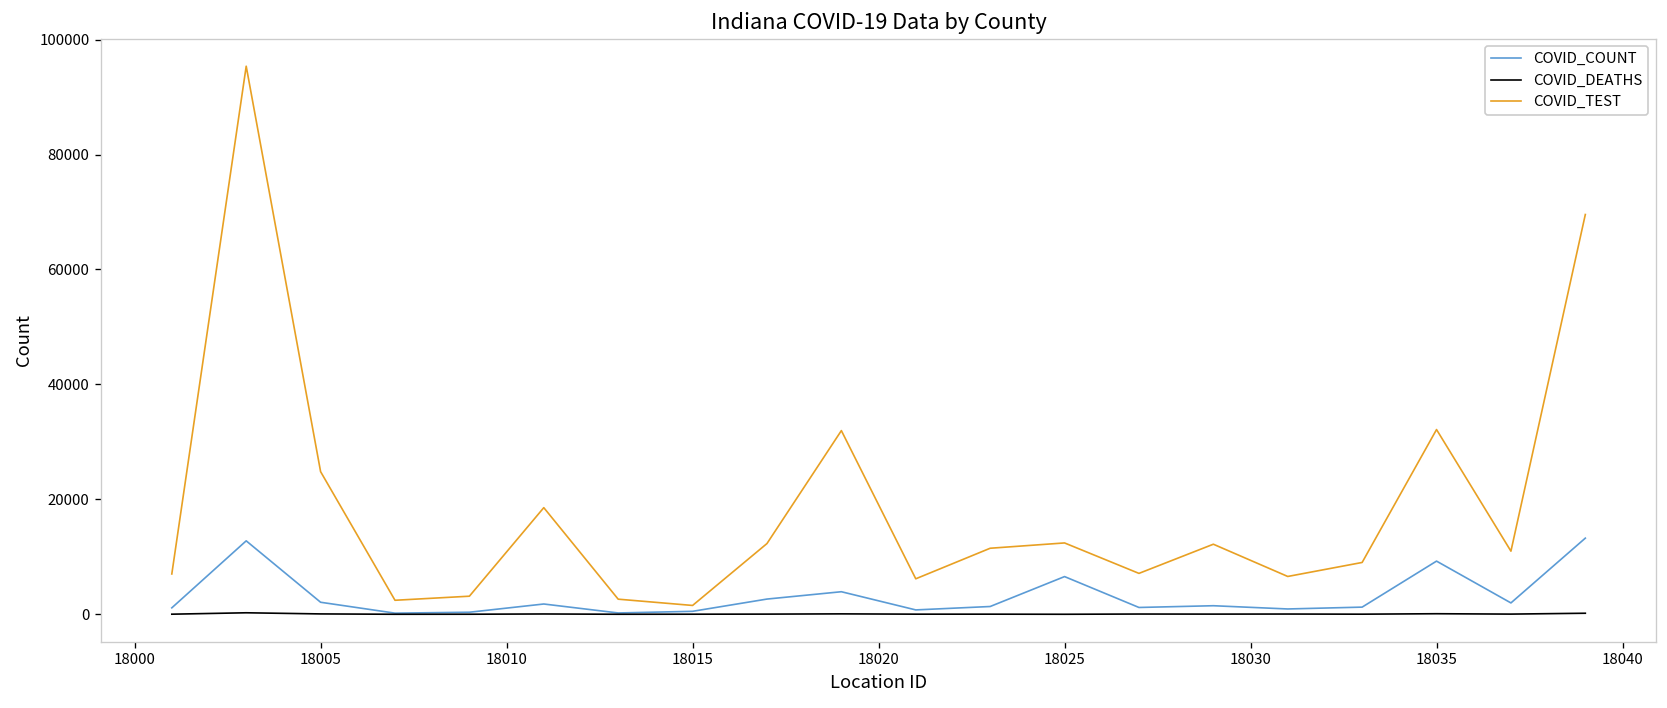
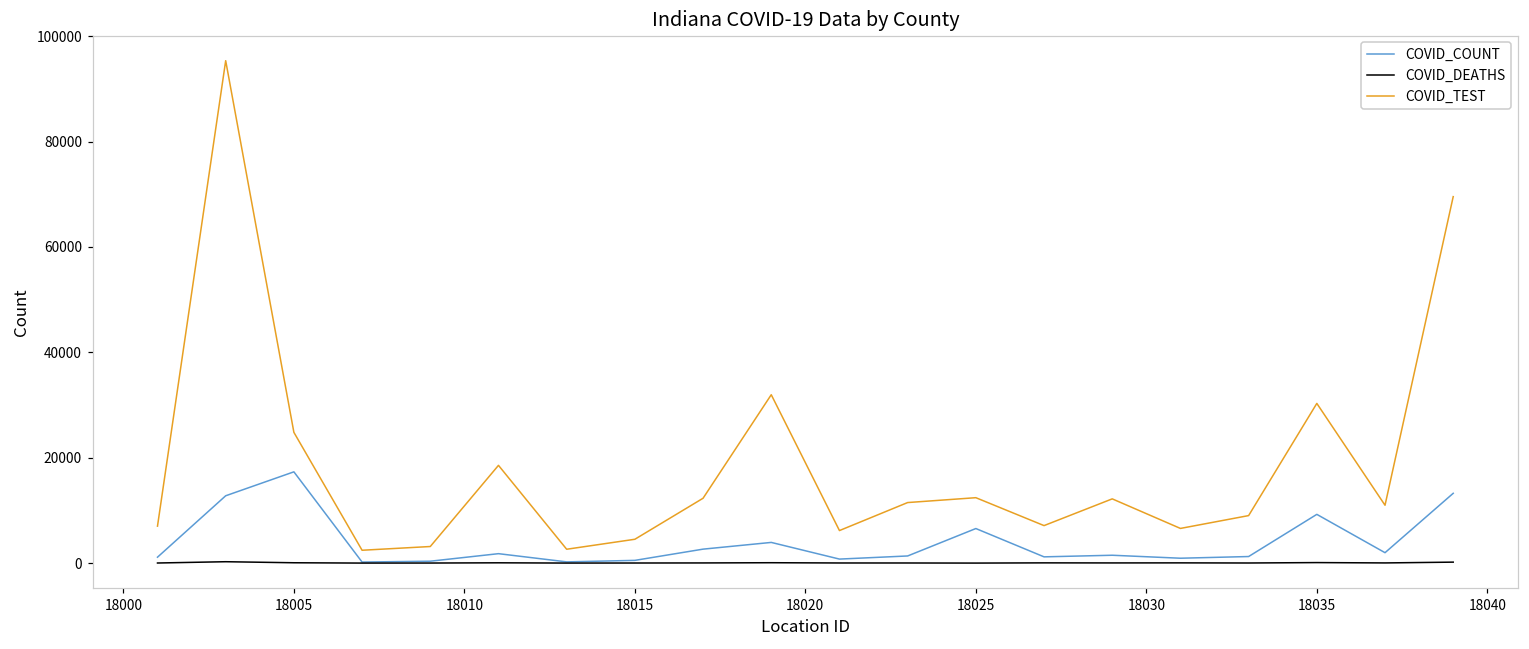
  {
    "COVID_COUNT": {
-     "18005": 2000,
+     "18005": 17000,
      "18025": 7000,
      "18035": 9000
    },
    "COVID_DEATHS": {
      "18005": 0,
      "18025": 0,
      "18035": 0
    },
    "COVID_TEST": {
      "18005": 25000,
-     "18015": 2000,
+     "18015": 5000,
      "18025": 12000,
-     "18035": 32000
+     "18035": 30000
    }
  }
